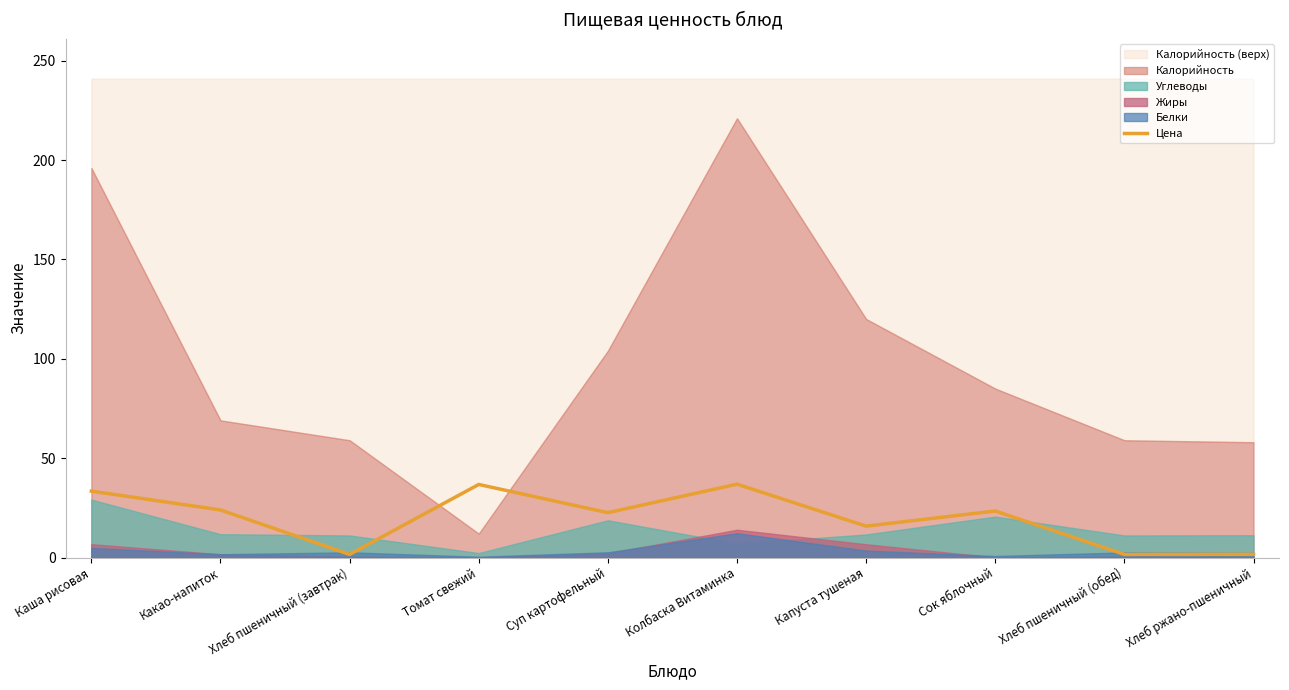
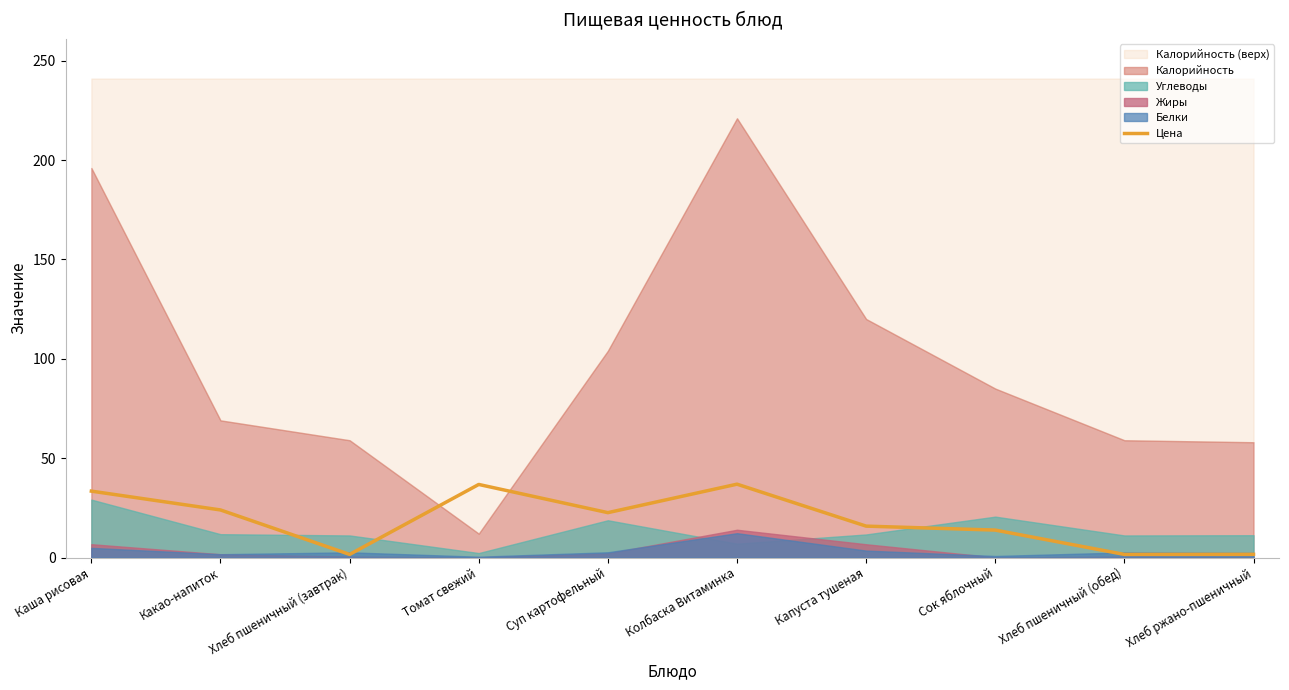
  {
    "Цена": {
      "Каша рисовая": 33,
      "Какао-напиток": 24,
      "Томат свежий": 37,
      "Суп картофельный": 23,
      "Колбаска Витаминка": 37,
      "Капуста тушеная": 16,
-     "Сок яблочный": 23
+     "Сок яблочный": 14
    },
    "Калорийность (верх)": {
      "Каша рисовая": 45,
      "Какао-напиток": 172,
      "Хлеб пшеничный (завтрак)": 182,
      "Томат свежий": 229,
      "Суп картофельный": 137,
      "Колбаска Витаминка": 20,
      "Капуста тушеная": 121,
      "Сок яблочный": 156
    }
  }
